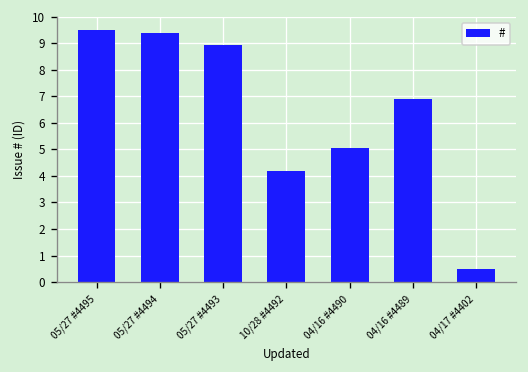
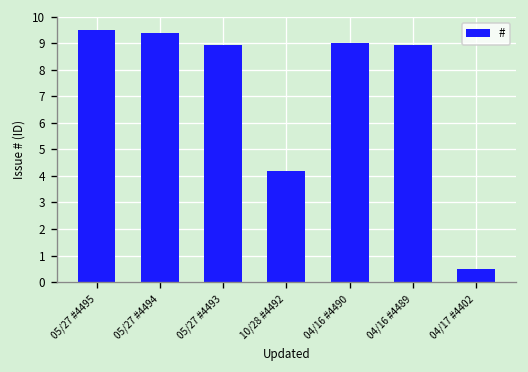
  {
    "05/27 #4495": 9.5,
    "05/27 #4494": 9.4,
    "05/27 #4493": 8.9,
    "10/28 #4492": 4.2,
-   "04/16 #4490": 5.0,
-   "04/16 #4489": 6.9,
+   "04/16 #4490": 9.0,
+   "04/16 #4489": 8.9,
    "04/17 #4402": 0.5
  }
